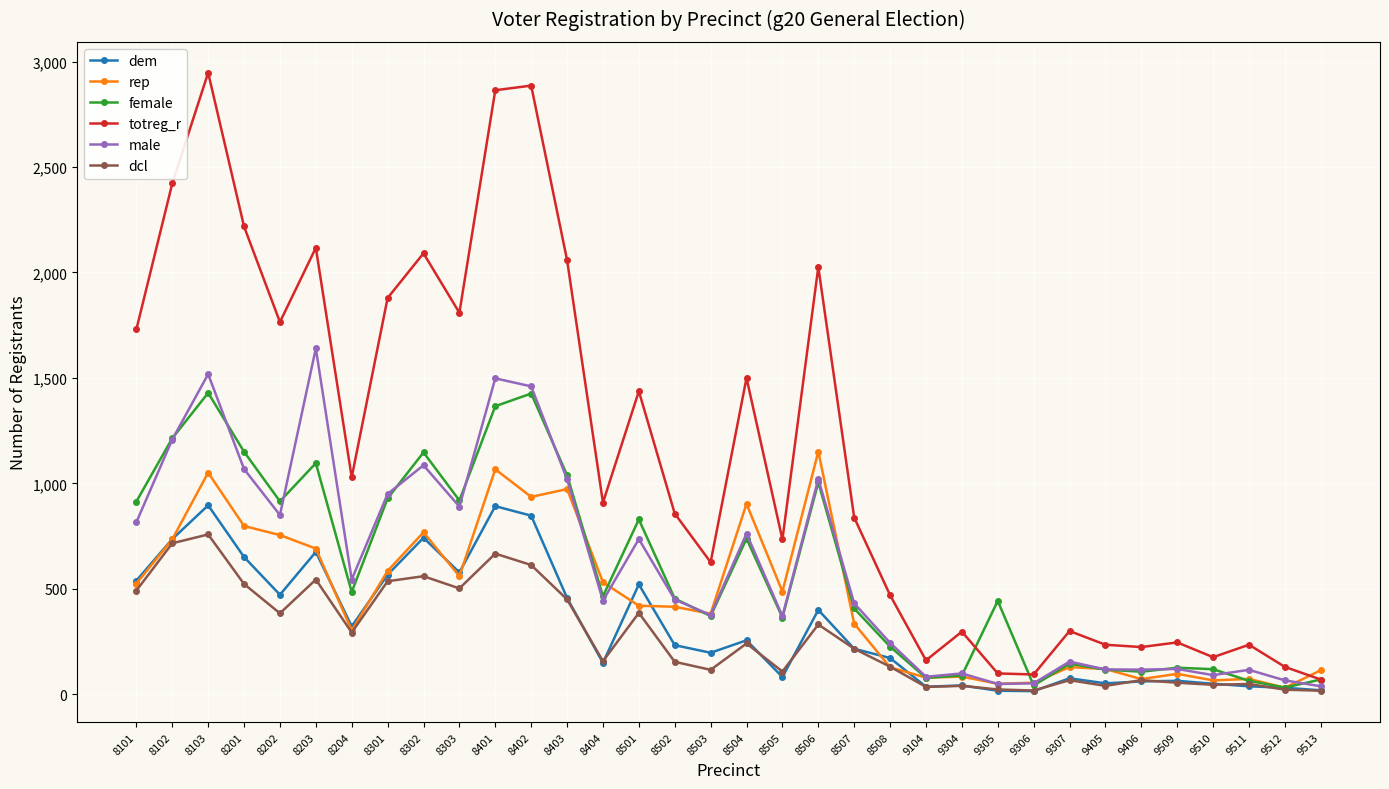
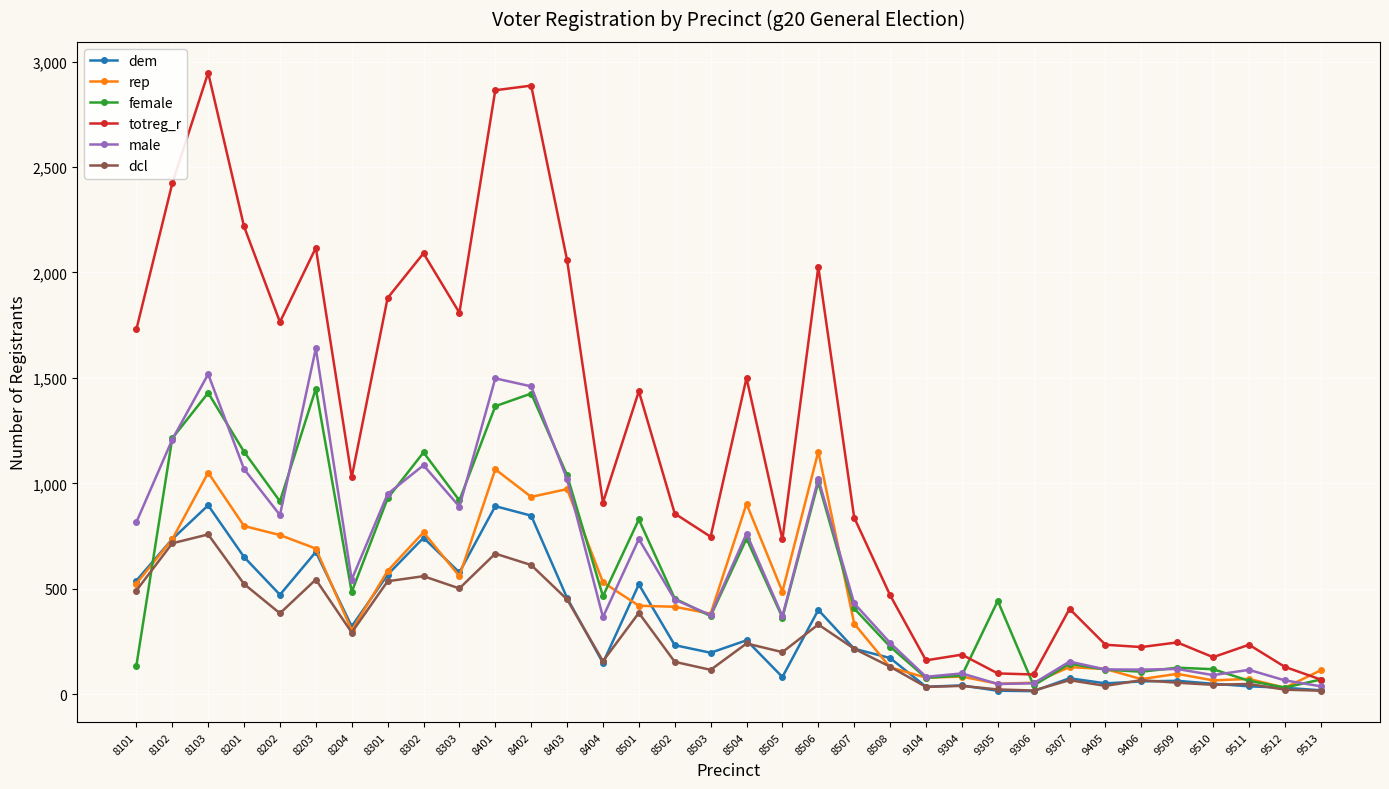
  {
    "dem": {
      "8101": "540",
      "8103": "900",
      "8201": "650",
      "8202": "470",
      "8203": "680",
      "8204": "320",
      "8301": "570",
      "8302": "740",
      "8303": "580",
      "8401": "890",
      "8402": "850",
      "8501": "520",
      "8502": "230",
      "8503": "200",
      "8504": "260",
      "8505": "80",
      "8506": "400",
      "8508": "170",
      "9405": "50"
    },
    "rep": {
      "8101": "530",
      "8103": "1,050",
      "8201": "800",
      "8202": "760",
      "8203": "690",
      "8301": "590",
      "8302": "770",
      "8303": "560",
      "8401": "1,070",
      "8402": "940",
      "8403": "970",
      "8404": "530",
      "8501": "420",
      "8502": "420",
      "8504": "900",
      "8505": "490",
      "8506": "1,150",
      "8507": "340",
      "9307": "130",
      "9509": "100",
      "9510": "70",
      "9513": "110"
    },
    "female": {
-     "8101": "910",
+     "8101": "140",
      "8103": "1,430",
      "8201": "1,150",
      "8202": "920",
-     "8203": "1,100",
+     "8203": "1,450",
      "8204": "490",
      "8301": "930",
      "8302": "1,150",
      "8303": "920",
      "8401": "1,370",
      "8402": "1,430",
      "8403": "1,040",
      "8404": "470",
      "8501": "830",
      "8504": "740",
      "8506": "1,010",
      "8507": "410",
      "8508": "230",
      "9305": "440",
      "9510": "120"
    },
    "totreg_r": {
      "8101": "1,730",
      "8102": "2,420",
      "8103": "2,950",
      "8201": "2,220",
      "8202": "1,770",
      "8203": "2,120",
      "8204": "1,030",
      "8301": "1,880",
      "8302": "2,090",
      "8303": "1,810",
      "8401": "2,860",
      "8402": "2,890",
      "8403": "2,060",
      "8404": "910",
      "8501": "1,440",
      "8502": "860",
-     "8503": "630",
+     "8503": "750",
      "8504": "1,500",
      "8505": "730",
      "8506": "2,030",
      "8507": "840",
      "8508": "470",
      "9104": "160",
-     "9304": "300",
+     "9304": "190",
      "9305": "100",
      "9306": "90",
-     "9307": "300",
+     "9307": "410",
      "9405": "240",
      "9406": "220",
      "9509": "250",
      "9510": "180",
      "9511": "240",
      "9512": "130"
    },
    "male": {
      "8101": "820",
      "8103": "1,520",
      "8201": "1,070",
      "8202": "850",
      "8203": "1,640",
      "8204": "540",
      "8301": "950",
      "8302": "1,090",
      "8303": "890",
      "8401": "1,500",
      "8402": "1,460",
      "8403": "1,020",
-     "8404": "440",
+     "8404": "370",
      "8501": "740",
      "8504": "760",
      "8506": "1,020",
      "8507": "430",
      "8508": "240",
      "9510": "90",
      "9511": "120",
      "9512": "70",
      "9513": "40"
    },
    "dcl": {
      "8101": "490",
      "8102": "720",
      "8103": "760",
      "8201": "520",
      "8202": "380",
      "8203": "540",
      "8301": "540",
      "8302": "560",
      "8303": "500",
      "8401": "670",
      "8402": "610",
      "8501": "390",
      "8502": "150",
      "8503": "120",
      "8504": "240",
-     "8505": "110",
+     "8505": "200",
      "8506": "330",
      "9405": "40"
    }
  }
